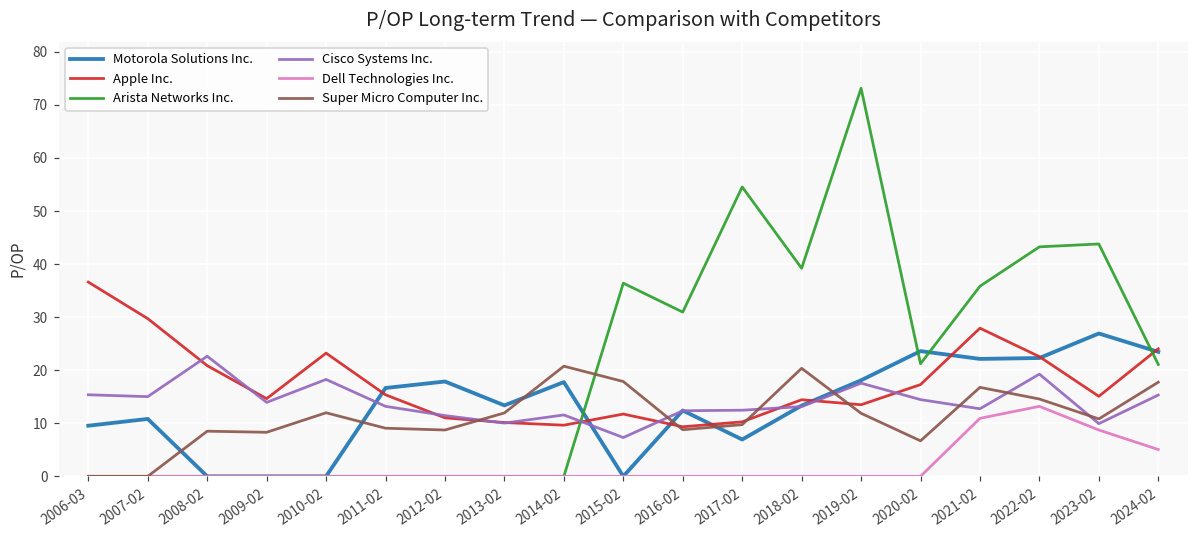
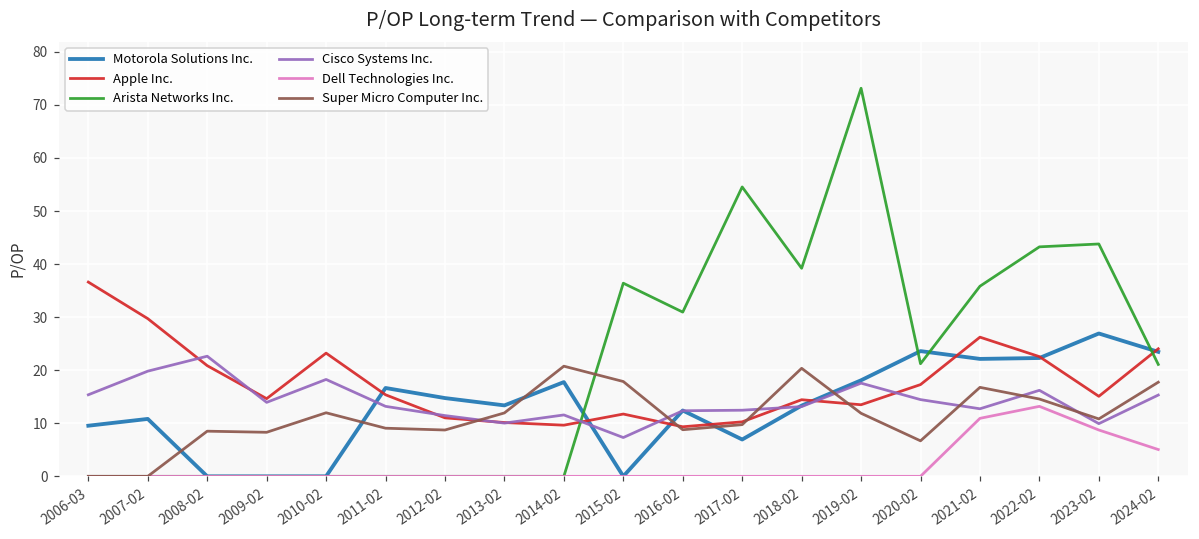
  {
    "Motorola Solutions Inc.": {
      "2006-03": 10,
      "2007-02": 11,
      "2011-02": 17,
-     "2012-02": 18,
+     "2012-02": 15,
      "2013-02": 13,
      "2014-02": 18,
      "2017-02": 7,
      "2019-02": 18,
      "2020-02": 24,
      "2021-02": 22,
      "2023-02": 27,
      "2024-02": 23
    },
    "Apple Inc.": {
      "2006-03": 37,
      "2007-02": 30,
      "2008-02": 21,
      "2009-02": 15,
      "2010-02": 23,
      "2011-02": 15,
      "2014-02": 10,
      "2015-02": 12,
      "2016-02": 9,
      "2018-02": 14,
      "2019-02": 13,
      "2020-02": 17,
-     "2021-02": 28,
+     "2021-02": 26,
      "2023-02": 15,
      "2024-02": 24
    },
    "Arista Networks Inc.": {
      "2015-02": 36,
      "2016-02": 31,
      "2017-02": 55,
      "2018-02": 39,
      "2019-02": 73,
      "2020-02": 21,
      "2021-02": 36,
      "2022-02": 43,
      "2023-02": 44,
      "2024-02": 21
    },
    "Cisco Systems Inc.": {
      "2006-03": 15,
-     "2007-02": 15,
+     "2007-02": 20,
      "2008-02": 23,
      "2009-02": 14,
      "2010-02": 18,
      "2011-02": 13,
      "2014-02": 12,
      "2015-02": 7,
      "2017-02": 12,
      "2019-02": 18,
      "2020-02": 14,
      "2021-02": 13,
-     "2022-02": 19,
+     "2022-02": 16,
      "2023-02": 10,
      "2024-02": 15
    },
    "Dell Technologies Inc.": {
      "2016-02": 0,
      "2017-02": 0,
      "2018-02": 0,
      "2019-02": 0,
      "2020-02": 0,
      "2021-02": 11,
      "2022-02": 13,
      "2023-02": 9,
      "2024-02": 5
    },
    "Super Micro Computer Inc.": {
      "2008-02": 9,
      "2009-02": 8,
      "2010-02": 12,
      "2011-02": 9,
      "2012-02": 9,
      "2013-02": 12,
      "2014-02": 21,
      "2015-02": 18,
      "2016-02": 9,
      "2018-02": 20,
      "2019-02": 12,
      "2020-02": 7,
      "2021-02": 17,
      "2022-02": 15,
      "2023-02": 11,
      "2024-02": 18
    }
  }
